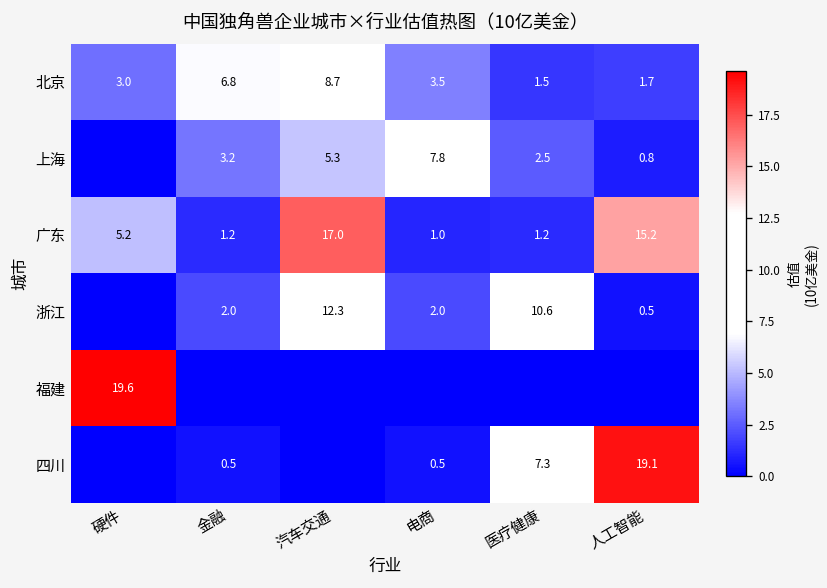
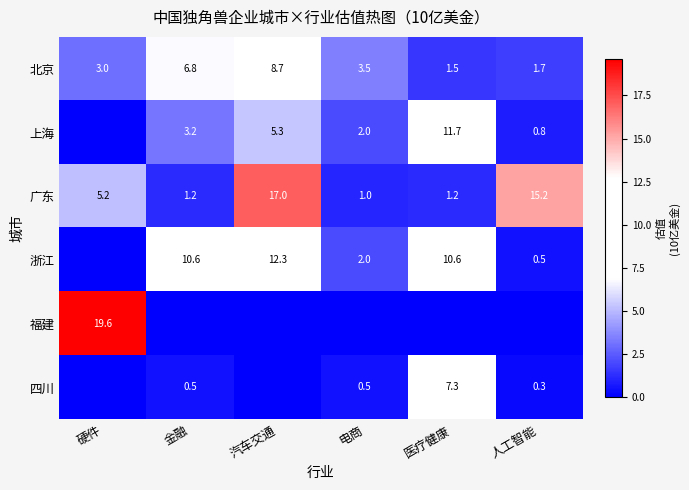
  {
    "北京": {
      "硬件": 3.0,
      "金融": 6.8,
      "汽车交通": 8.7,
      "电商": 3.5,
      "医疗健康": 1.5,
      "人工智能": 1.7
    },
    "上海": {
      "金融": 3.2,
      "汽车交通": 5.3,
-     "电商": 7.8,
-     "医疗健康": 2.5,
+     "电商": 2.0,
+     "医疗健康": 11.7,
      "人工智能": 0.8
    },
    "广东": {
      "硬件": 5.2,
      "金融": 1.2,
      "汽车交通": 17.0,
      "电商": 1.0,
      "医疗健康": 1.2,
      "人工智能": 15.2
    },
    "浙江": {
-     "金融": 2.0,
+     "金融": 10.6,
      "汽车交通": 12.3,
      "电商": 2.0,
      "医疗健康": 10.6,
      "人工智能": 0.5
    },
    "福建": {
      "硬件": 19.6
    },
    "四川": {
      "金融": 0.5,
      "电商": 0.5,
      "医疗健康": 7.3,
-     "人工智能": 19.1
+     "人工智能": 0.3
    }
  }
